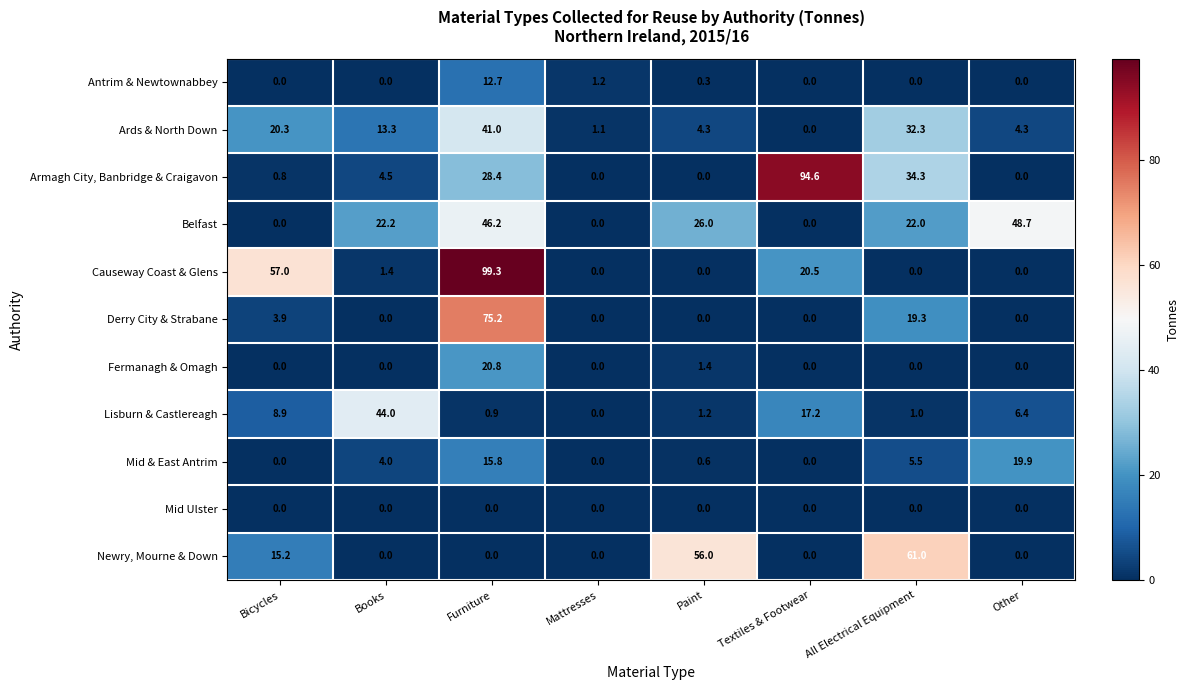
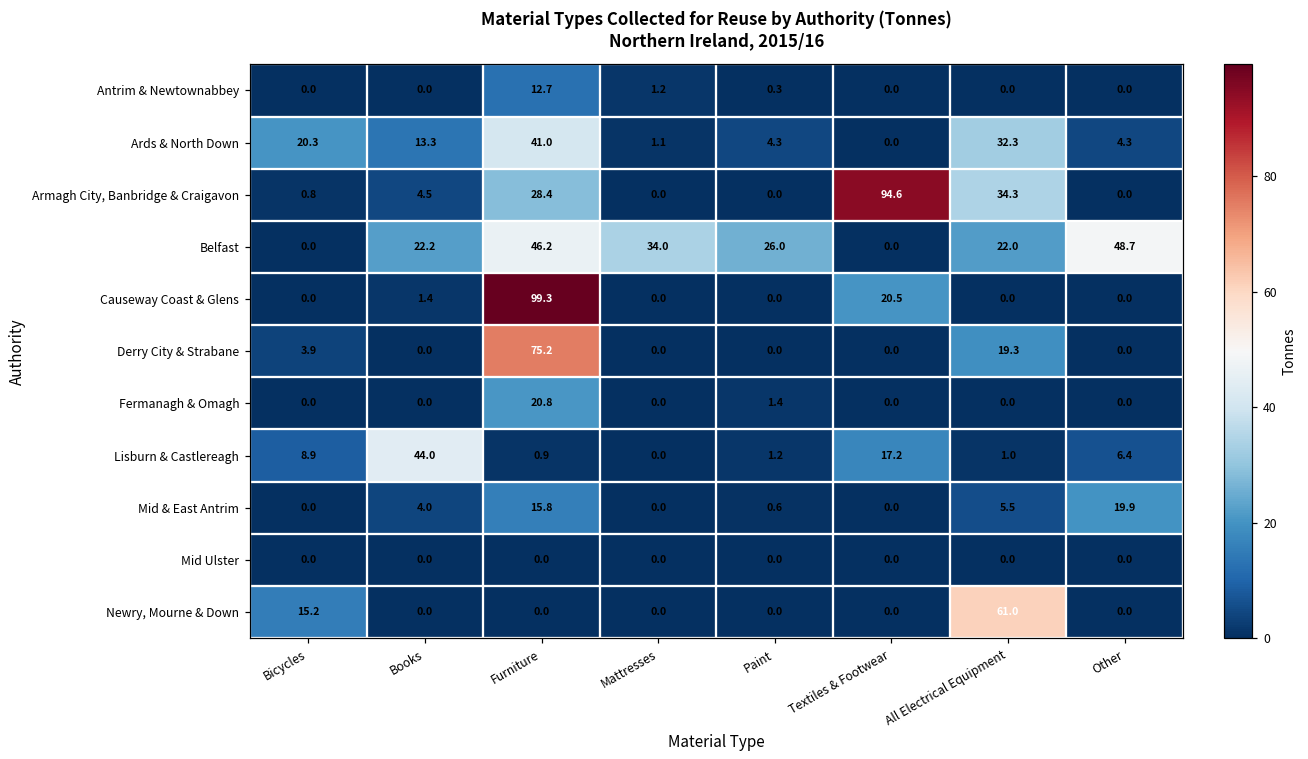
  {
    "Antrim & Newtownabbey": {
      "Bicycles": 0.0,
      "Books": 0.0,
      "Furniture": 12.7,
      "Mattresses": 1.2,
      "Paint": 0.3,
      "Textiles & Footwear": 0.0,
      "All Electrical Equipment": 0.0,
      "Other": 0.0
    },
    "Ards & North Down": {
      "Bicycles": 20.3,
      "Books": 13.3,
      "Furniture": 41.0,
      "Mattresses": 1.1,
      "Paint": 4.3,
      "Textiles & Footwear": 0.0,
      "All Electrical Equipment": 32.3,
      "Other": 4.3
    },
    "Armagh City, Banbridge & Craigavon": {
      "Bicycles": 0.8,
      "Books": 4.5,
      "Furniture": 28.4,
      "Mattresses": 0.0,
      "Paint": 0.0,
      "Textiles & Footwear": 94.6,
      "All Electrical Equipment": 34.3,
      "Other": 0.0
    },
    "Belfast": {
      "Bicycles": 0.0,
      "Books": 22.2,
      "Furniture": 46.2,
-     "Mattresses": 0.0,
+     "Mattresses": 34.0,
      "Paint": 26.0,
      "Textiles & Footwear": 0.0,
      "All Electrical Equipment": 22.0,
      "Other": 48.7
    },
    "Causeway Coast & Glens": {
-     "Bicycles": 57.0,
+     "Bicycles": 0.0,
      "Books": 1.4,
      "Furniture": 99.3,
      "Mattresses": 0.0,
      "Paint": 0.0,
      "Textiles & Footwear": 20.5,
      "All Electrical Equipment": 0.0,
      "Other": 0.0
    },
    "Derry City & Strabane": {
      "Bicycles": 3.9,
      "Books": 0.0,
      "Furniture": 75.2,
      "Mattresses": 0.0,
      "Paint": 0.0,
      "Textiles & Footwear": 0.0,
      "All Electrical Equipment": 19.3,
      "Other": 0.0
    },
    "Fermanagh & Omagh": {
      "Bicycles": 0.0,
      "Books": 0.0,
      "Furniture": 20.8,
      "Mattresses": 0.0,
      "Paint": 1.4,
      "Textiles & Footwear": 0.0,
      "All Electrical Equipment": 0.0,
      "Other": 0.0
    },
    "Lisburn & Castlereagh": {
      "Bicycles": 8.9,
      "Books": 44.0,
      "Furniture": 0.9,
      "Mattresses": 0.0,
      "Paint": 1.2,
      "Textiles & Footwear": 17.2,
      "All Electrical Equipment": 1.0,
      "Other": 6.4
    },
    "Mid & East Antrim": {
      "Bicycles": 0.0,
      "Books": 4.0,
      "Furniture": 15.8,
      "Mattresses": 0.0,
      "Paint": 0.6,
      "Textiles & Footwear": 0.0,
      "All Electrical Equipment": 5.5,
      "Other": 19.9
    },
    "Mid Ulster": {
      "Bicycles": 0.0,
      "Books": 0.0,
      "Furniture": 0.0,
      "Mattresses": 0.0,
      "Paint": 0.0,
      "Textiles & Footwear": 0.0,
      "All Electrical Equipment": 0.0,
      "Other": 0.0
    },
    "Newry, Mourne & Down": {
      "Bicycles": 15.2,
      "Books": 0.0,
      "Furniture": 0.0,
      "Mattresses": 0.0,
-     "Paint": 56.0,
+     "Paint": 0.0,
      "Textiles & Footwear": 0.0,
      "All Electrical Equipment": 61.0,
      "Other": 0.0
    }
  }
